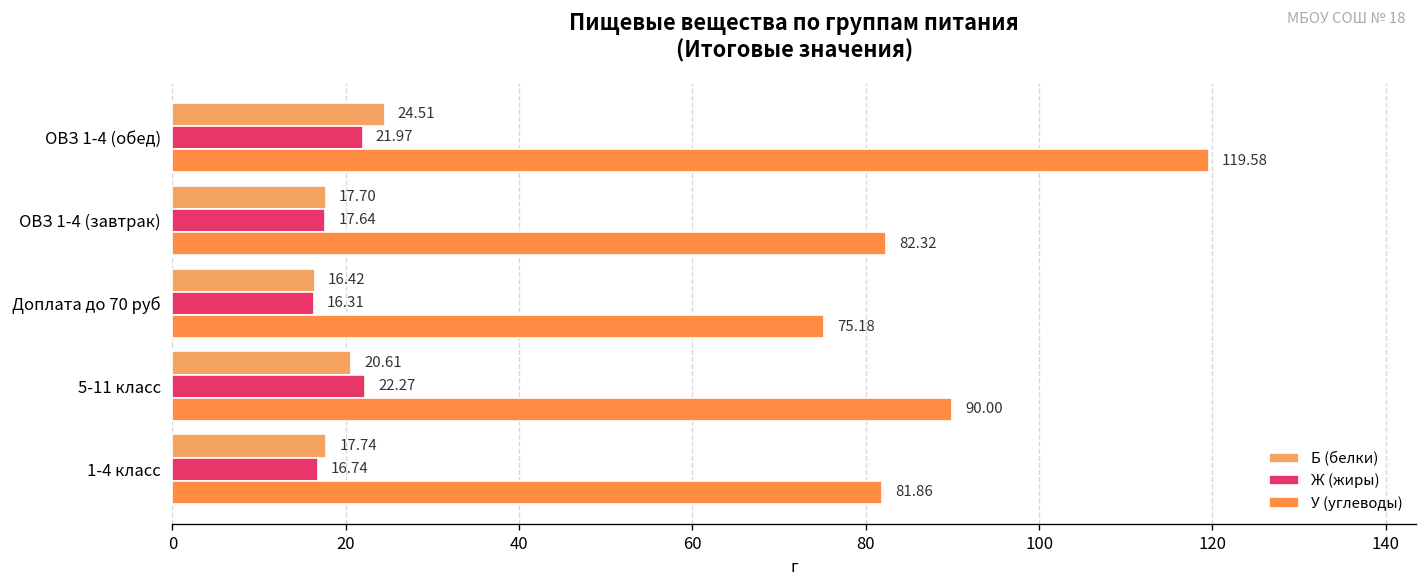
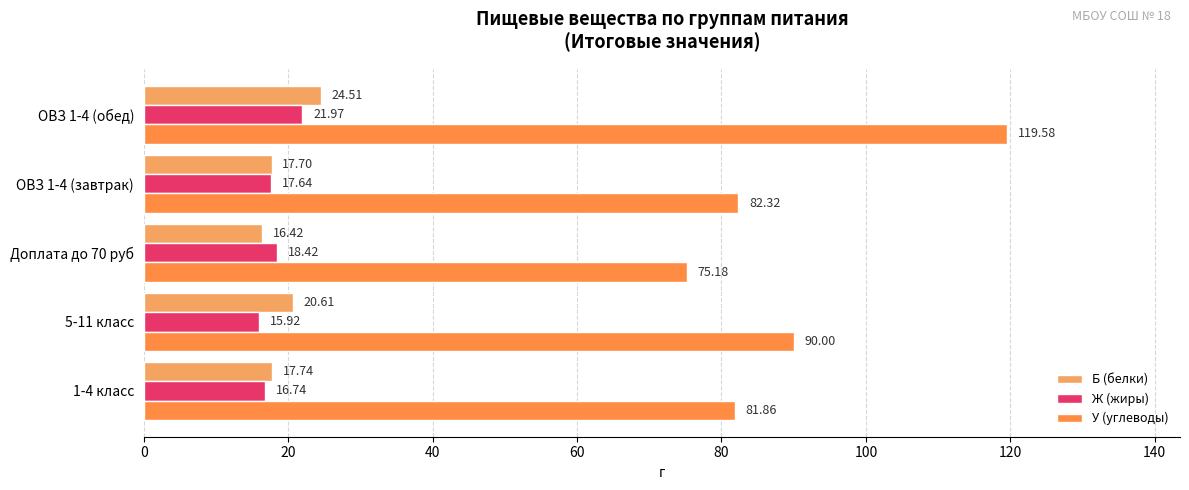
  {
    "Ж (жиры)": {
      "ОВЗ 1-4 (обед)": 21.97,
      "ОВЗ 1-4 (завтрак)": 17.64,
-     "Доплата до 70 руб": 16.31,
-     "5-11 класс": 22.27,
+     "Доплата до 70 руб": 18.42,
+     "5-11 класс": 15.92,
      "1-4 класс": 16.74
    }
  }
